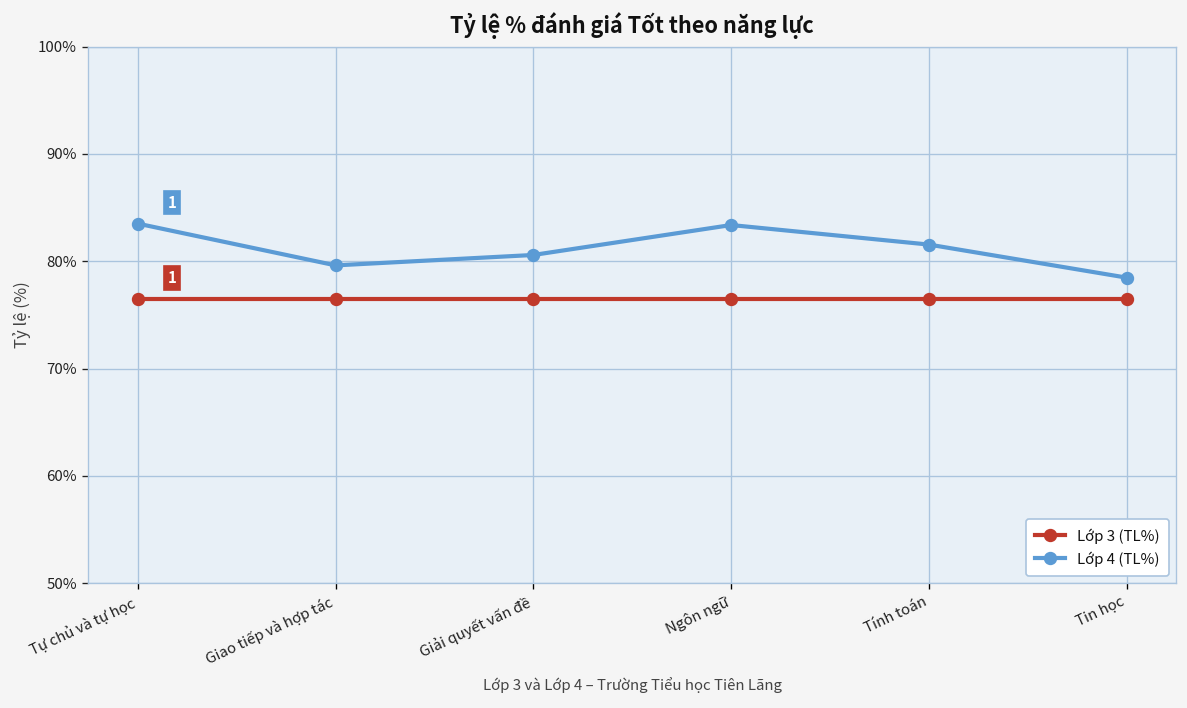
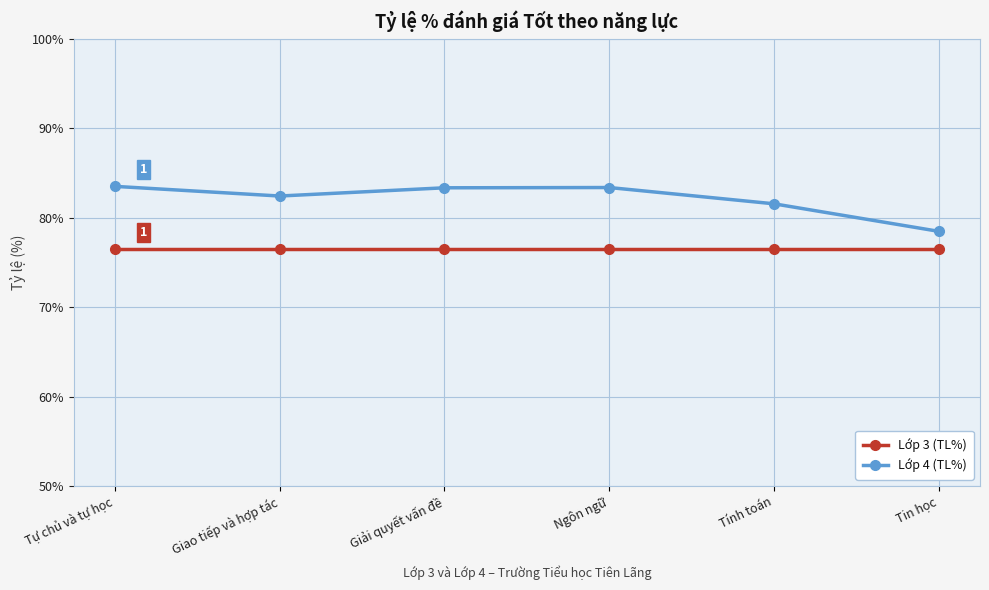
  {
    "Lớp 3 (TL%)": {
      "Tự chủ và tự học": "76%",
      "Giao tiếp và hợp tác": "76%",
      "Giải quyết vấn đề": "76%",
      "Ngôn ngữ": "76%",
      "Tính toán": "76%",
      "Tin học": "76%"
    },
    "Lớp 4 (TL%)": {
      "Tự chủ và tự học": "84%",
-     "Giao tiếp và hợp tác": "80%",
-     "Giải quyết vấn đề": "81%",
+     "Giao tiếp và hợp tác": "82%",
+     "Giải quyết vấn đề": "83%",
      "Ngôn ngữ": "83%",
      "Tính toán": "82%",
      "Tin học": "78%"
    }
  }
